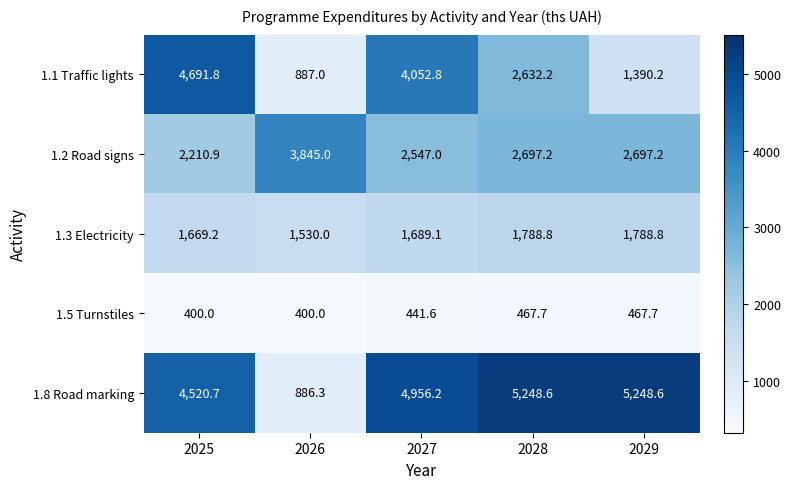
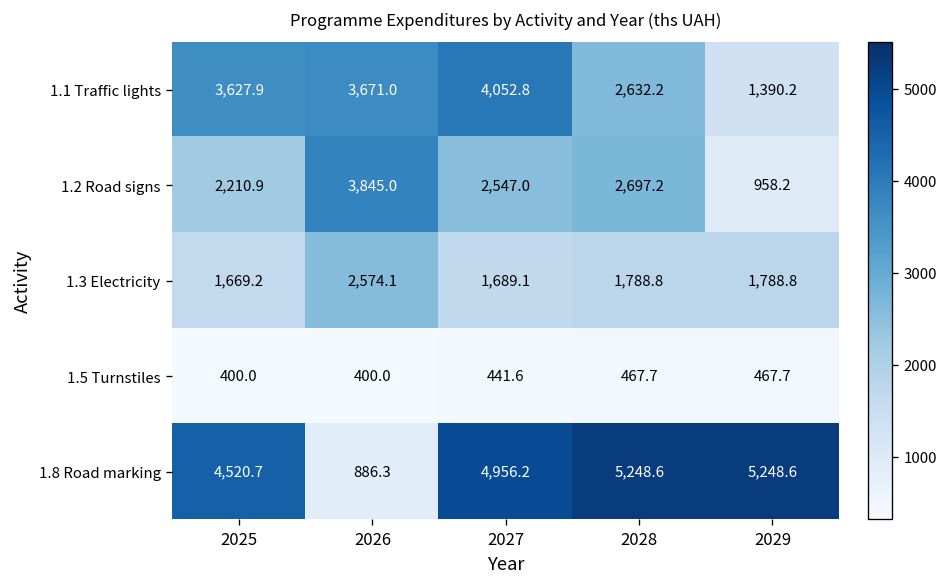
  {
    "1.1 Traffic lights": {
-     "2025": "4,691.8",
-     "2026": "887.0",
+     "2025": "3,627.9",
+     "2026": "3,671.0",
      "2027": "4,052.8",
      "2028": "2,632.2",
      "2029": "1,390.2"
    },
    "1.2 Road signs": {
      "2025": "2,210.9",
      "2026": "3,845.0",
      "2027": "2,547.0",
      "2028": "2,697.2",
-     "2029": "2,697.2"
+     "2029": "958.2"
    },
    "1.3 Electricity": {
      "2025": "1,669.2",
-     "2026": "1,530.0",
+     "2026": "2,574.1",
      "2027": "1,689.1",
      "2028": "1,788.8",
      "2029": "1,788.8"
    },
    "1.5 Turnstiles": {
      "2025": "400.0",
      "2026": "400.0",
      "2027": "441.6",
      "2028": "467.7",
      "2029": "467.7"
    },
    "1.8 Road marking": {
      "2025": "4,520.7",
      "2026": "886.3",
      "2027": "4,956.2",
      "2028": "5,248.6",
      "2029": "5,248.6"
    }
  }
